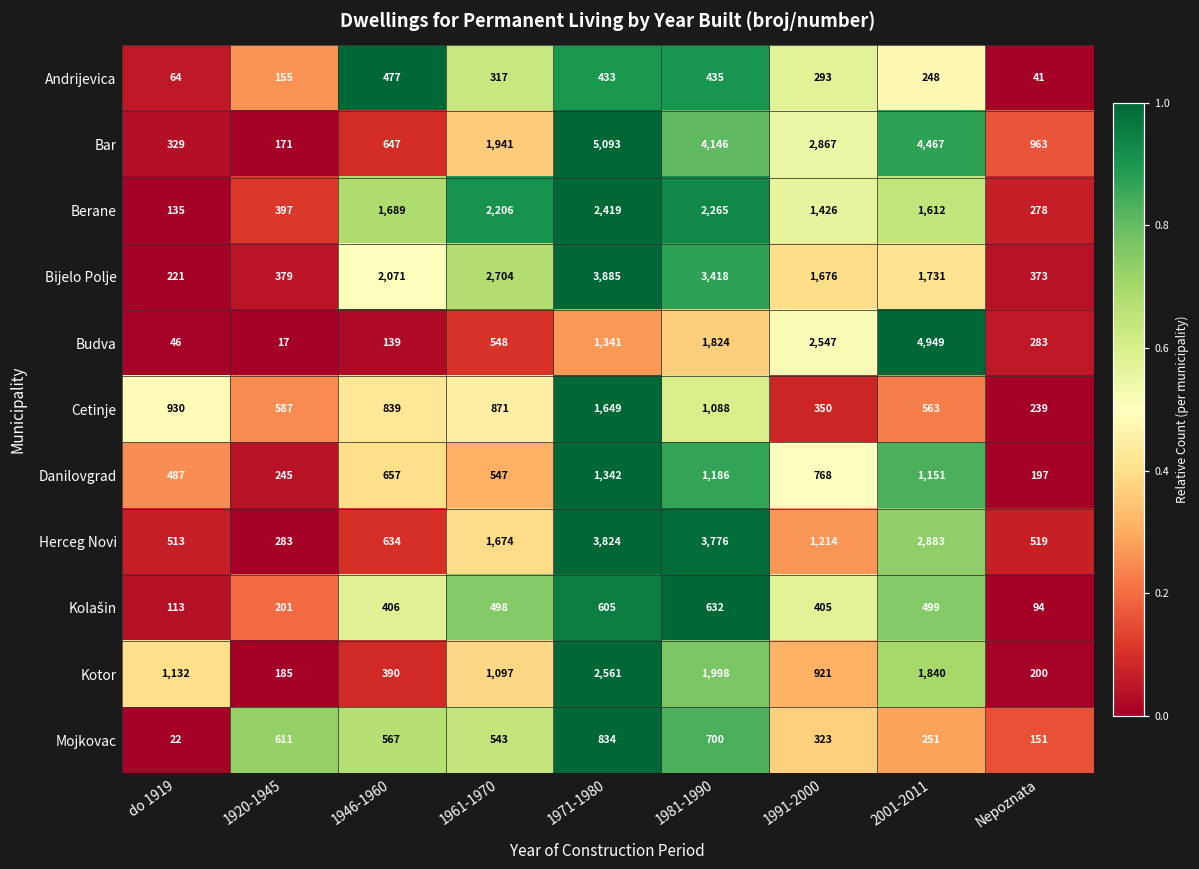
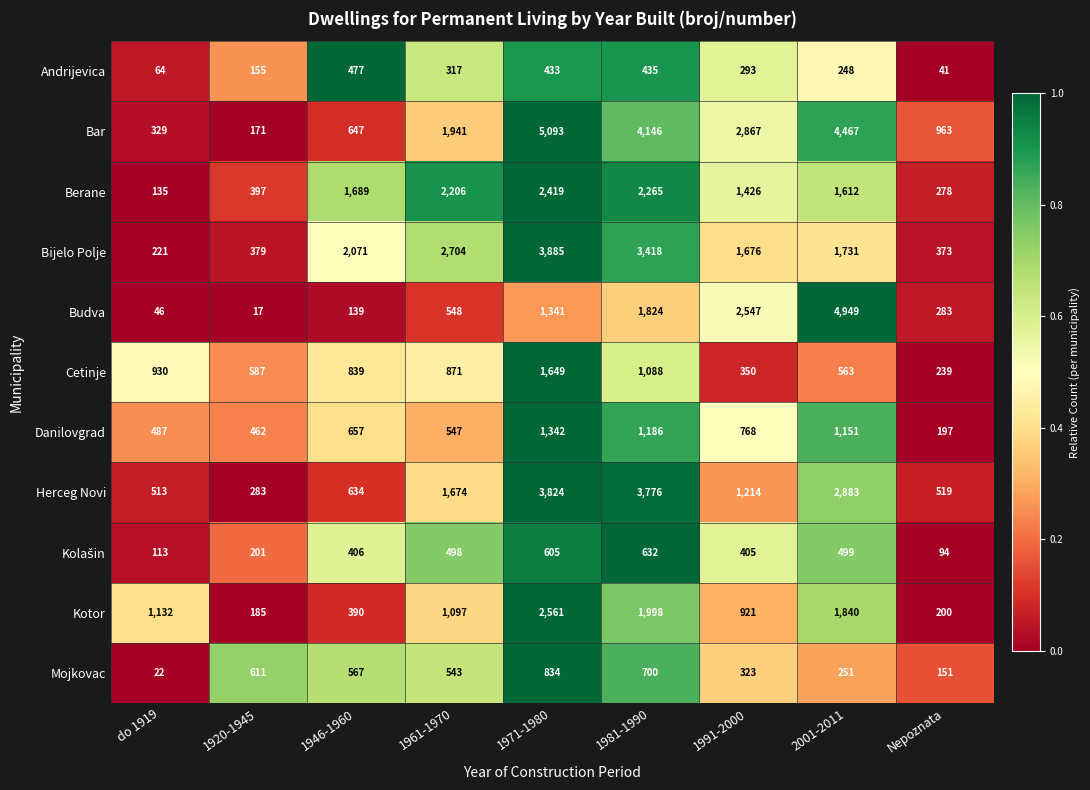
  {
    "Andrijevica": {
      "do 1919": "64",
      "1920-1945": "155",
      "1946-1960": "477",
      "1961-1970": "317",
      "1971-1980": "433",
      "1981-1990": "435",
      "1991-2000": "293",
      "2001-2011": "248",
      "Nepoznata": "41"
    },
    "Bar": {
      "do 1919": "329",
      "1920-1945": "171",
      "1946-1960": "647",
      "1961-1970": "1,941",
      "1971-1980": "5,093",
      "1981-1990": "4,146",
      "1991-2000": "2,867",
      "2001-2011": "4,467",
      "Nepoznata": "963"
    },
    "Berane": {
      "do 1919": "135",
      "1920-1945": "397",
      "1946-1960": "1,689",
      "1961-1970": "2,206",
      "1971-1980": "2,419",
      "1981-1990": "2,265",
      "1991-2000": "1,426",
      "2001-2011": "1,612",
      "Nepoznata": "278"
    },
    "Bijelo Polje": {
      "do 1919": "221",
      "1920-1945": "379",
      "1946-1960": "2,071",
      "1961-1970": "2,704",
      "1971-1980": "3,885",
      "1981-1990": "3,418",
      "1991-2000": "1,676",
      "2001-2011": "1,731",
      "Nepoznata": "373"
    },
    "Budva": {
      "do 1919": "46",
      "1920-1945": "17",
      "1946-1960": "139",
      "1961-1970": "548",
      "1971-1980": "1,341",
      "1981-1990": "1,824",
      "1991-2000": "2,547",
      "2001-2011": "4,949",
      "Nepoznata": "283"
    },
    "Cetinje": {
      "do 1919": "930",
      "1920-1945": "587",
      "1946-1960": "839",
      "1961-1970": "871",
      "1971-1980": "1,649",
      "1981-1990": "1,088",
      "1991-2000": "350",
      "2001-2011": "563",
      "Nepoznata": "239"
    },
    "Danilovgrad": {
      "do 1919": "487",
-     "1920-1945": "245",
+     "1920-1945": "462",
      "1946-1960": "657",
      "1961-1970": "547",
      "1971-1980": "1,342",
      "1981-1990": "1,186",
      "1991-2000": "768",
      "2001-2011": "1,151",
      "Nepoznata": "197"
    },
    "Herceg Novi": {
      "do 1919": "513",
      "1920-1945": "283",
      "1946-1960": "634",
      "1961-1970": "1,674",
      "1971-1980": "3,824",
      "1981-1990": "3,776",
      "1991-2000": "1,214",
      "2001-2011": "2,883",
      "Nepoznata": "519"
    },
    "Kolašin": {
      "do 1919": "113",
      "1920-1945": "201",
      "1946-1960": "406",
      "1961-1970": "498",
      "1971-1980": "605",
      "1981-1990": "632",
      "1991-2000": "405",
      "2001-2011": "499",
      "Nepoznata": "94"
    },
    "Kotor": {
      "do 1919": "1,132",
      "1920-1945": "185",
      "1946-1960": "390",
      "1961-1970": "1,097",
      "1971-1980": "2,561",
      "1981-1990": "1,998",
      "1991-2000": "921",
      "2001-2011": "1,840",
      "Nepoznata": "200"
    },
    "Mojkovac": {
      "do 1919": "22",
      "1920-1945": "611",
      "1946-1960": "567",
      "1961-1970": "543",
      "1971-1980": "834",
      "1981-1990": "700",
      "1991-2000": "323",
      "2001-2011": "251",
      "Nepoznata": "151"
    }
  }
